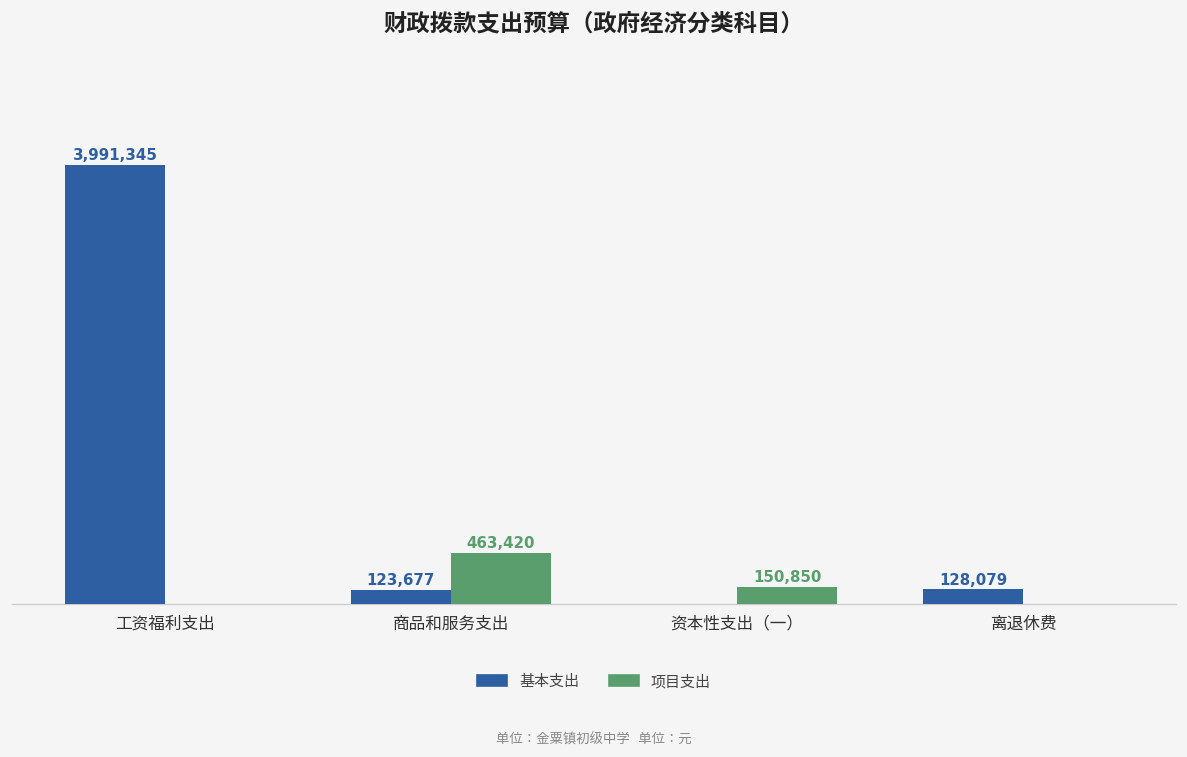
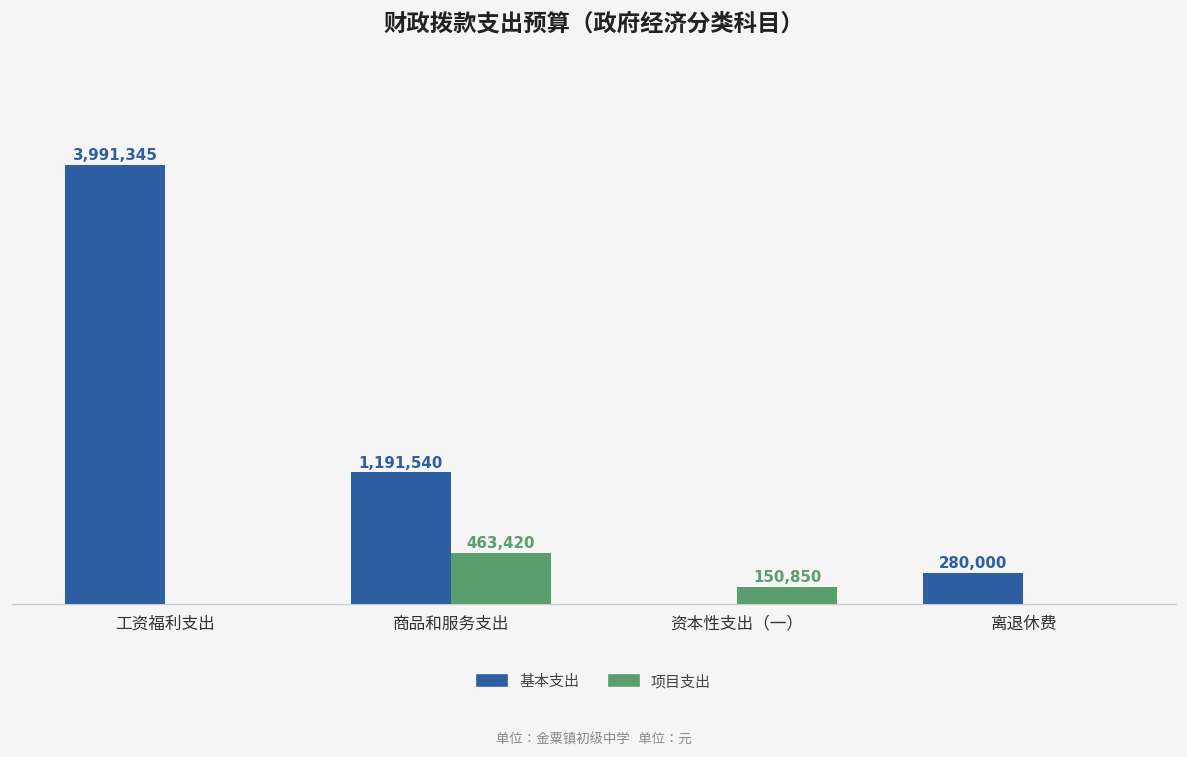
  {
    "基本支出": {
      "工资福利支出": "3,991,345",
-     "商品和服务支出": "123,677",
-     "离退休费": "128,079"
+     "商品和服务支出": "1,191,540",
+     "离退休费": "280,000"
    },
    "项目支出": {
      "商品和服务支出": "463,420",
      "资本性支出（一）": "150,850"
    }
  }
